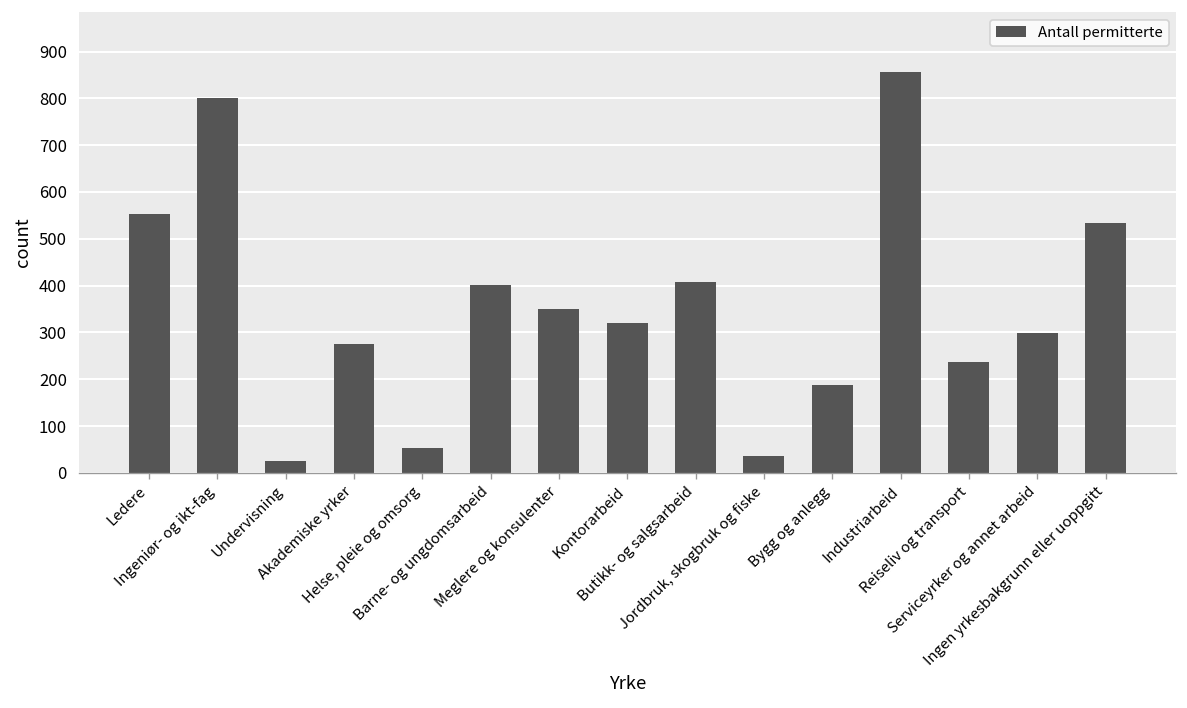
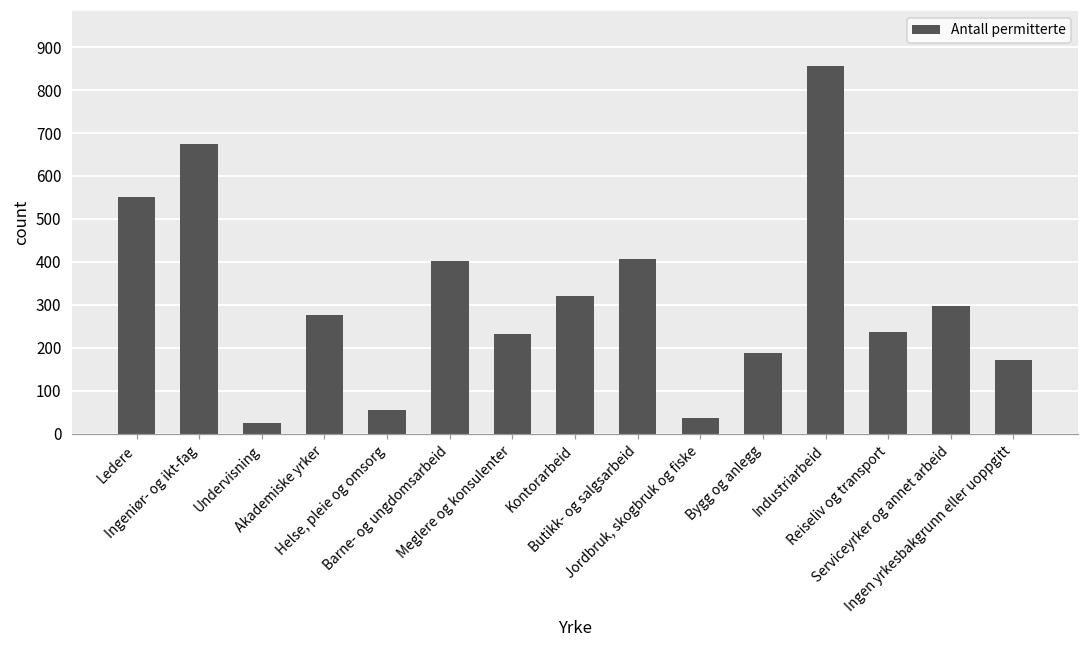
  {
    "Ledere": 550,
-   "Ingeniør- og ikt-fag": 800,
+   "Ingeniør- og ikt-fag": 680,
    "Undervisning": 30,
    "Akademiske yrker": 280,
    "Helse, pleie og omsorg": 50,
    "Barne- og ungdomsarbeid": 400,
-   "Meglere og konsulenter": 350,
+   "Meglere og konsulenter": 230,
    "Kontorarbeid": 320,
    "Butikk- og salgsarbeid": 410,
    "Jordbruk, skogbruk og fiske": 40,
    "Bygg og anlegg": 190,
    "Industriarbeid": 860,
    "Reiseliv og transport": 240,
    "Serviceyrker og annet arbeid": 300,
-   "Ingen yrkesbakgrunn eller uoppgitt": 530
+   "Ingen yrkesbakgrunn eller uoppgitt": 170
  }
